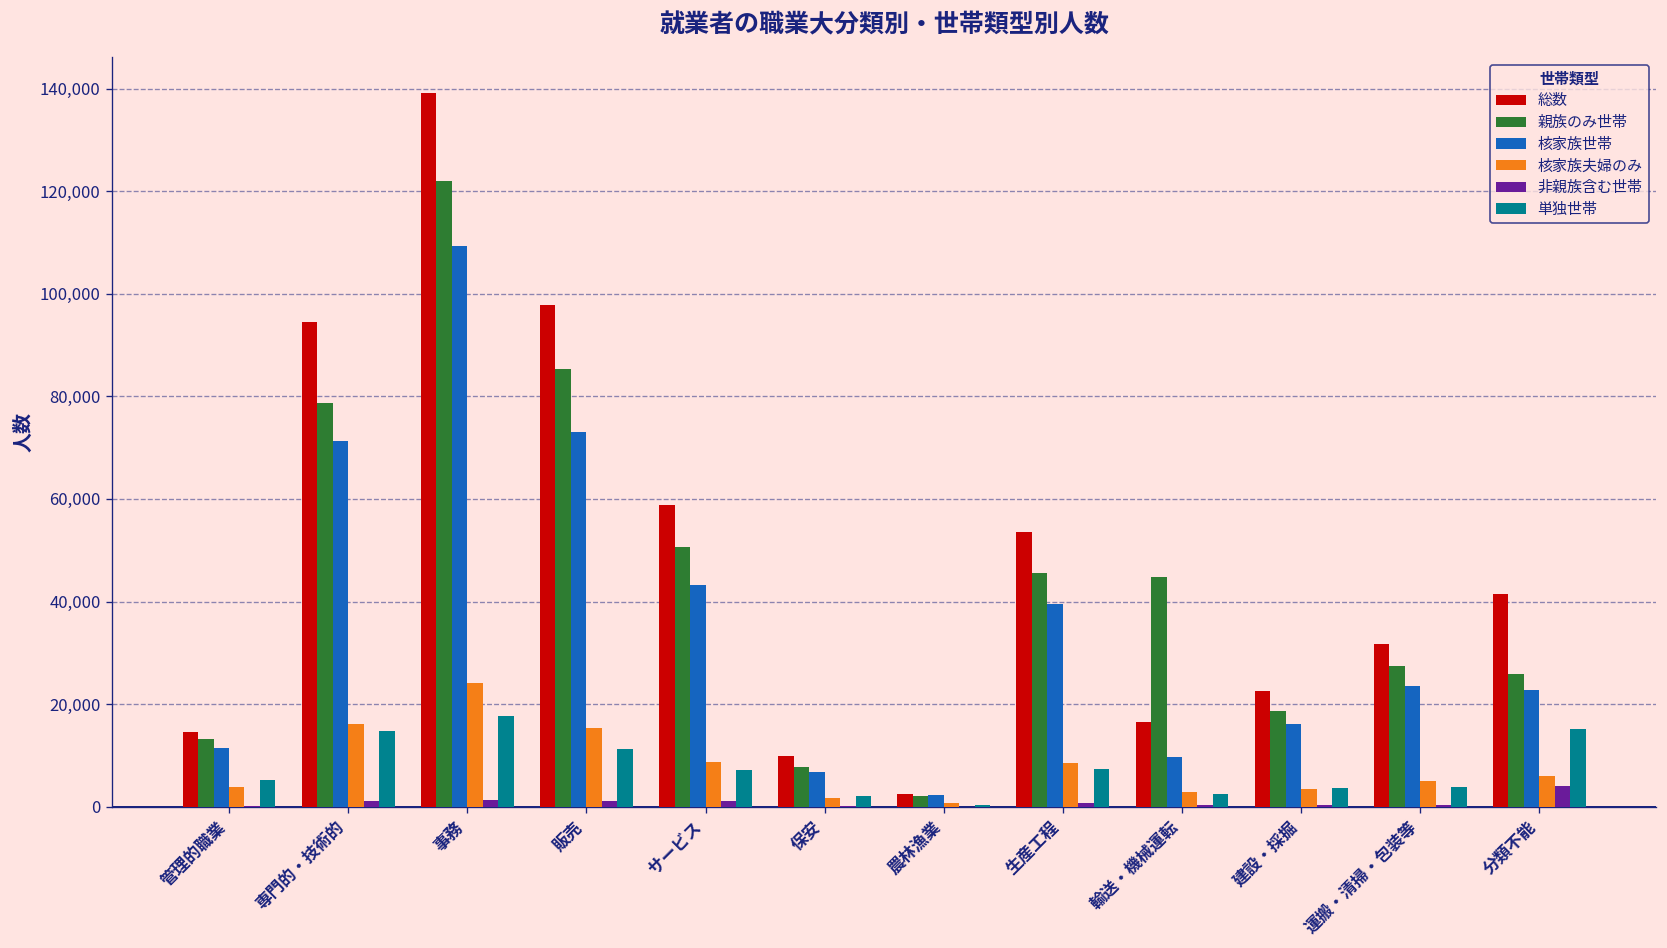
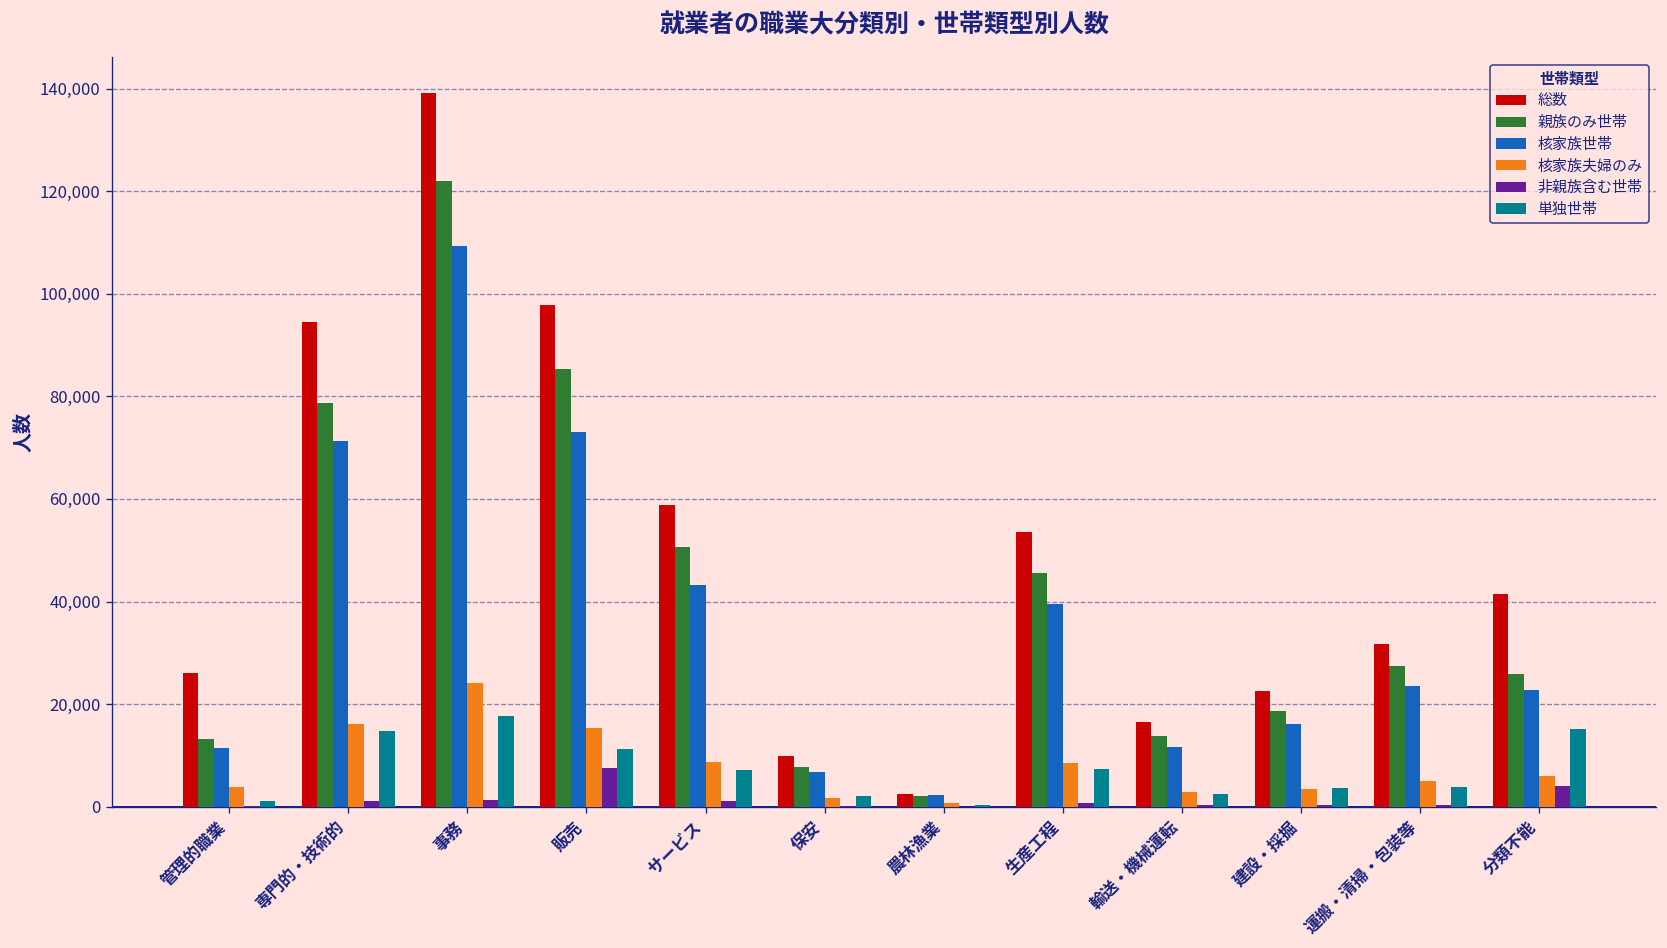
  {
    "総数": {
-     "管理的職業": "14,000",
+     "管理的職業": "26,000",
      "専門的・技術的": "95,000",
      "事務": "139,000",
      "販売": "98,000",
      "サービス": "59,000",
      "保安": "10,000",
      "農林漁業": "3,000",
      "生産工程": "54,000",
      "輸送・機械運転": "16,000",
      "建設・採掘": "23,000",
      "運搬・清掃・包装等": "32,000",
      "分類不能": "41,000"
    },
    "親族のみ世帯": {
      "管理的職業": "13,000",
      "専門的・技術的": "79,000",
      "事務": "122,000",
      "販売": "85,000",
      "サービス": "51,000",
      "保安": "8,000",
      "農林漁業": "2,000",
      "生産工程": "46,000",
-     "輸送・機械運転": "45,000",
+     "輸送・機械運転": "14,000",
      "建設・採掘": "19,000",
      "運搬・清掃・包装等": "27,000",
      "分類不能": "26,000"
    },
    "核家族世帯": {
      "管理的職業": "11,000",
      "専門的・技術的": "71,000",
      "事務": "109,000",
      "販売": "73,000",
      "サービス": "43,000",
      "保安": "7,000",
      "農林漁業": "2,000",
      "生産工程": "40,000",
-     "輸送・機械運転": "10,000",
+     "輸送・機械運転": "12,000",
      "建設・採掘": "16,000",
      "運搬・清掃・包装等": "24,000",
      "分類不能": "23,000"
    },
    "核家族夫婦のみ": {
      "管理的職業": "4,000",
      "専門的・技術的": "16,000",
      "事務": "24,000",
      "販売": "15,000",
      "サービス": "9,000",
      "保安": "2,000",
      "農林漁業": "1,000",
      "生産工程": "9,000",
      "輸送・機械運転": "3,000",
      "建設・採掘": "3,000",
      "運搬・清掃・包装等": "5,000",
      "分類不能": "6,000"
    },
    "非親族含む世帯": {
      "専門的・技術的": "1,000",
      "事務": "1,000",
-     "販売": "1,000",
+     "販売": "8,000",
      "サービス": "1,000",
      "生産工程": "1,000",
      "分類不能": "4,000"
    },
    "単独世帯": {
-     "管理的職業": "5,000",
+     "管理的職業": "1,000",
      "専門的・技術的": "15,000",
      "事務": "18,000",
      "販売": "11,000",
      "サービス": "7,000",
      "保安": "2,000",
      "生産工程": "7,000",
      "輸送・機械運転": "2,000",
      "建設・採掘": "4,000",
      "運搬・清掃・包装等": "4,000",
      "分類不能": "15,000"
    }
  }
